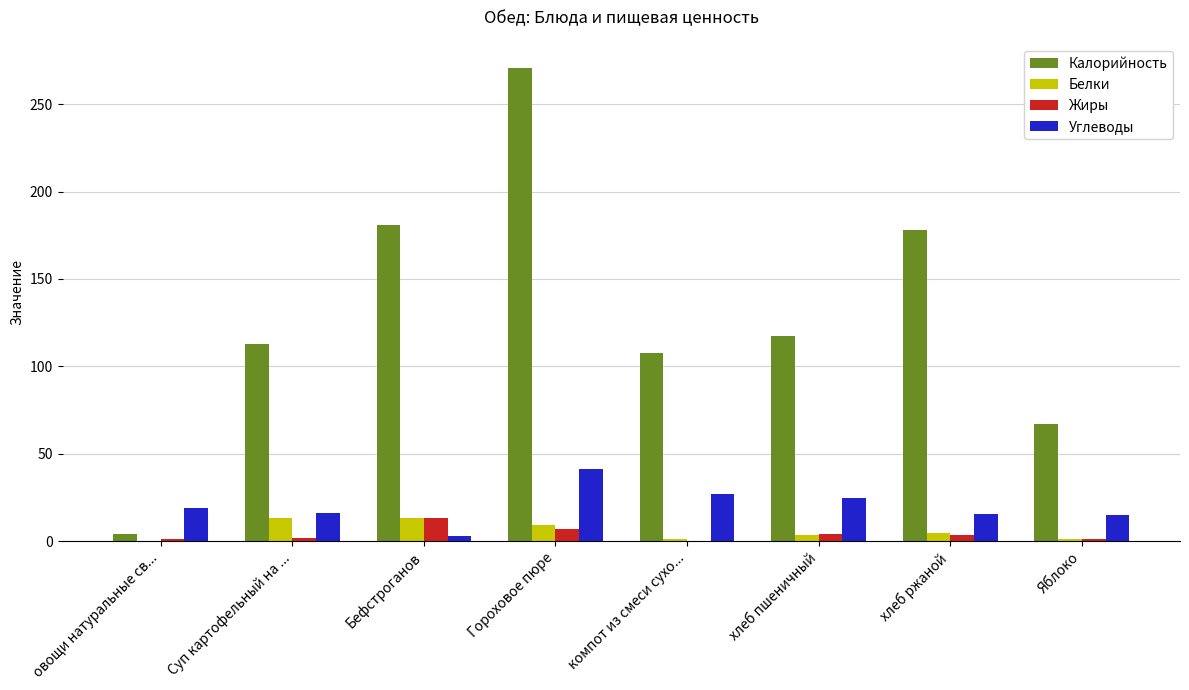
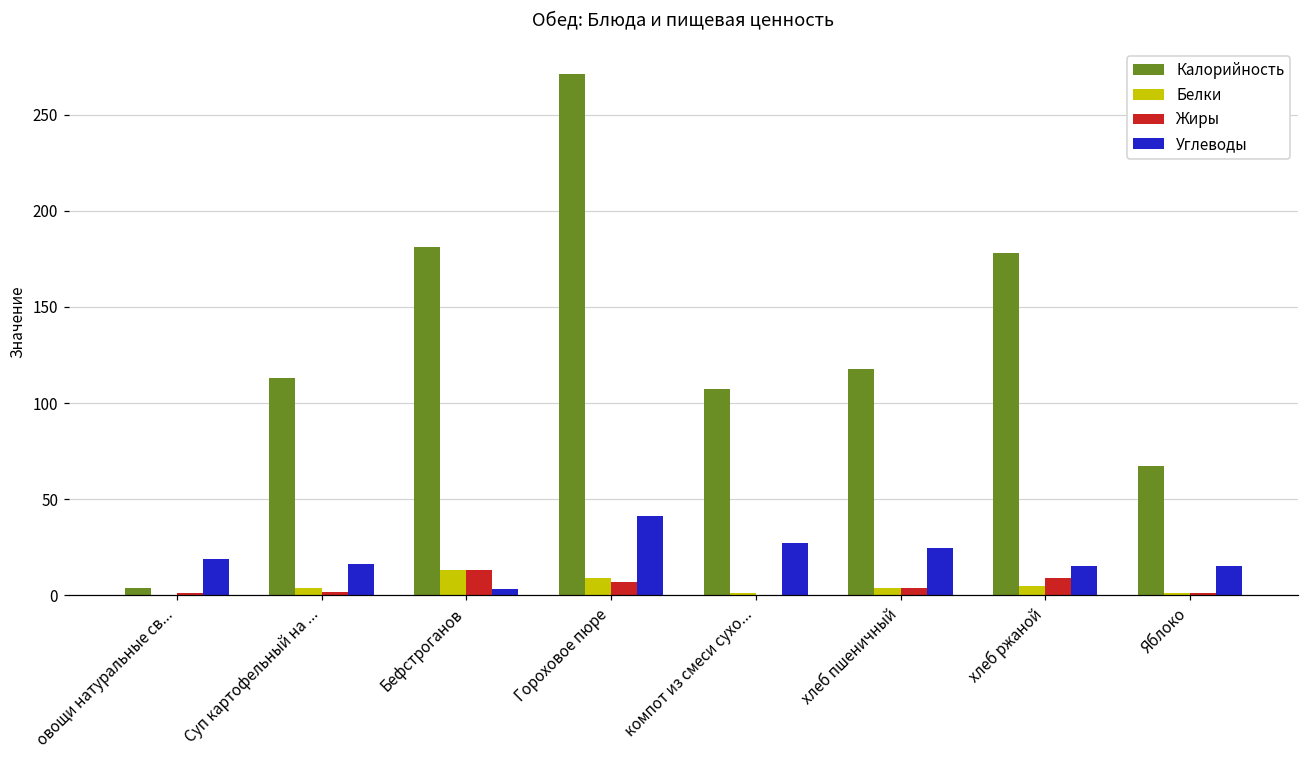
  {
    "Калорийность": {
      "овощи натуральные св...": 4,
      "Суп картофельный на ...": 113,
      "Бефстроганов": 181,
      "Гороховое пюре": 271,
      "компот из смеси сухо...": 107,
      "хлеб пшеничный": 118,
      "хлеб ржаной": 178,
      "Яблоко": 67
    },
    "Белки": {
      "овощи натуральные св...": 0,
-     "Суп картофельный на ...": 13,
+     "Суп картофельный на ...": 4,
      "Бефстроганов": 13,
      "Гороховое пюре": 9,
      "хлеб пшеничный": 4,
      "хлеб ржаной": 5
    },
    "Жиры": {
      "Суп картофельный на ...": 2,
      "Бефстроганов": 13,
      "Гороховое пюре": 7,
      "компот из смеси сухо...": 0,
      "хлеб пшеничный": 4,
-     "хлеб ржаной": 3
+     "хлеб ржаной": 9
    },
    "Углеводы": {
      "овощи натуральные св...": 19,
      "Суп картофельный на ...": 16,
      "Бефстроганов": 3,
      "Гороховое пюре": 41,
      "компот из смеси сухо...": 27,
      "хлеб пшеничный": 25,
      "хлеб ржаной": 15,
      "Яблоко": 15
    }
  }
